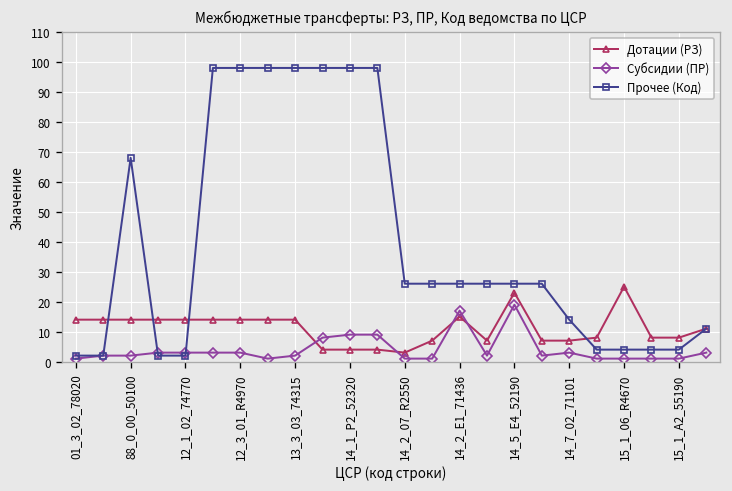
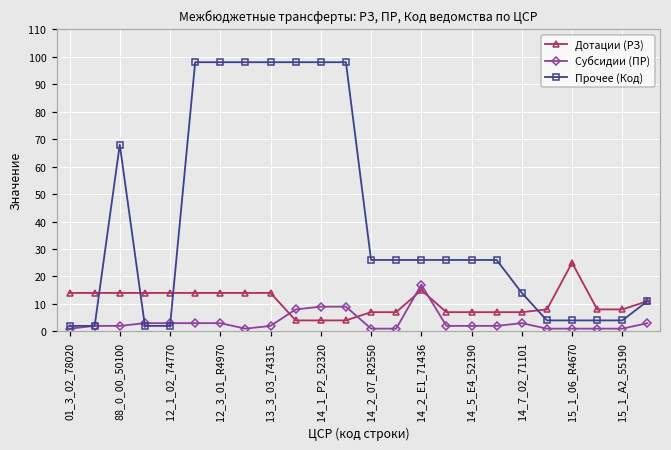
  {
    "Дотации (РЗ)": {
      "01_3_02_78020": 14,
      "88_0_00_50100": 14,
      "12_1_02_74770": 14,
      "12_3_01_R4970": 14,
      "13_3_03_74315": 14,
      "14_1_P2_52320": 4,
-     "14_2_07_R2550": 3,
+     "14_2_07_R2550": 7,
      "14_2_E1_71436": 15,
-     "14_5_E4_52190": 23,
+     "14_5_E4_52190": 7,
      "14_7_02_71101": 7,
      "15_1_06_R4670": 25,
      "15_1_A2_55190": 8
    },
    "Субсидии (ПР)": {
      "88_0_00_50100": 2,
      "12_3_01_R4970": 3,
      "13_3_03_74315": 2,
      "14_1_P2_52320": 9,
      "14_2_07_R2550": 1,
      "14_2_E1_71436": 17,
-     "14_5_E4_52190": 19,
+     "14_5_E4_52190": 2,
      "14_7_02_71101": 3,
      "15_1_06_R4670": 1,
      "15_1_A2_55190": 1
    },
    "Прочее (Код)": {
      "88_0_00_50100": 68,
      "12_3_01_R4970": 98,
      "13_3_03_74315": 98,
      "14_1_P2_52320": 98,
      "14_2_07_R2550": 26,
      "14_2_E1_71436": 26,
      "14_5_E4_52190": 26,
      "14_7_02_71101": 14,
      "15_1_06_R4670": 4,
      "15_1_A2_55190": 4
    }
  }
